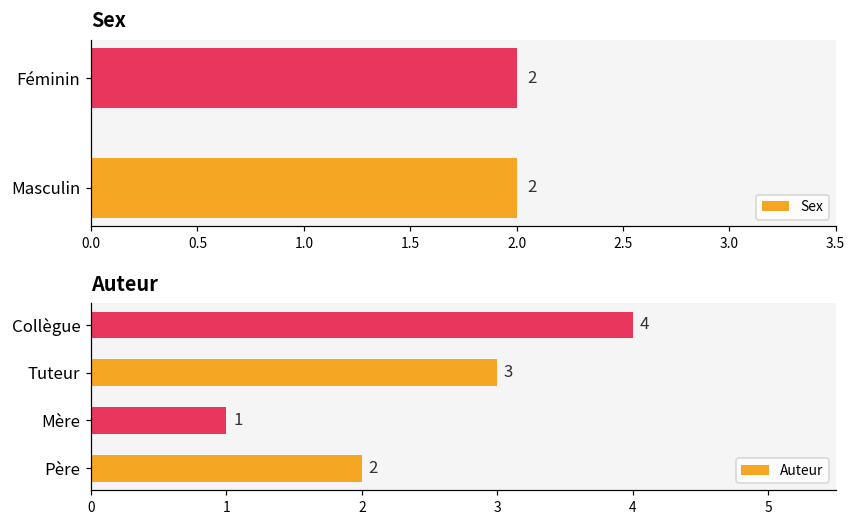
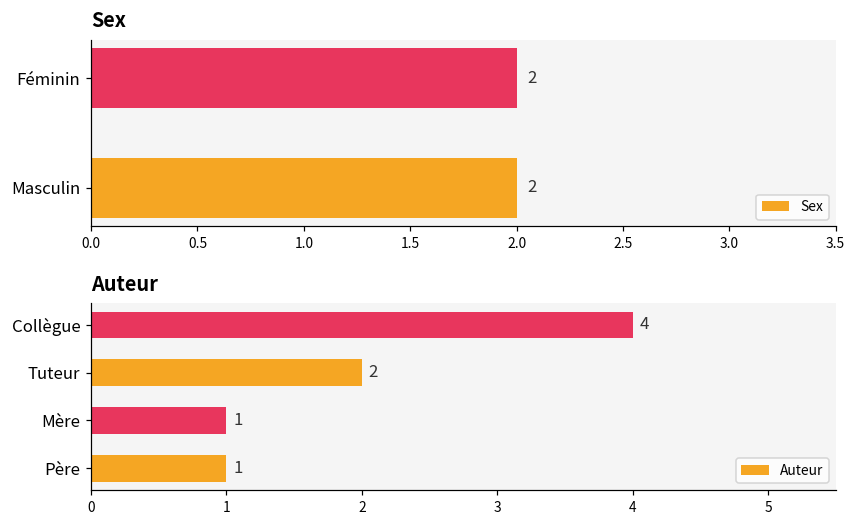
  {
    "Sex": {
      "Féminin": 2,
      "Masculin": 2
    },
    "Auteur": {
      "Collègue": 4,
-     "Tuteur": 3,
+     "Tuteur": 2,
      "Mère": 1,
-     "Père": 2
+     "Père": 1
    }
  }
